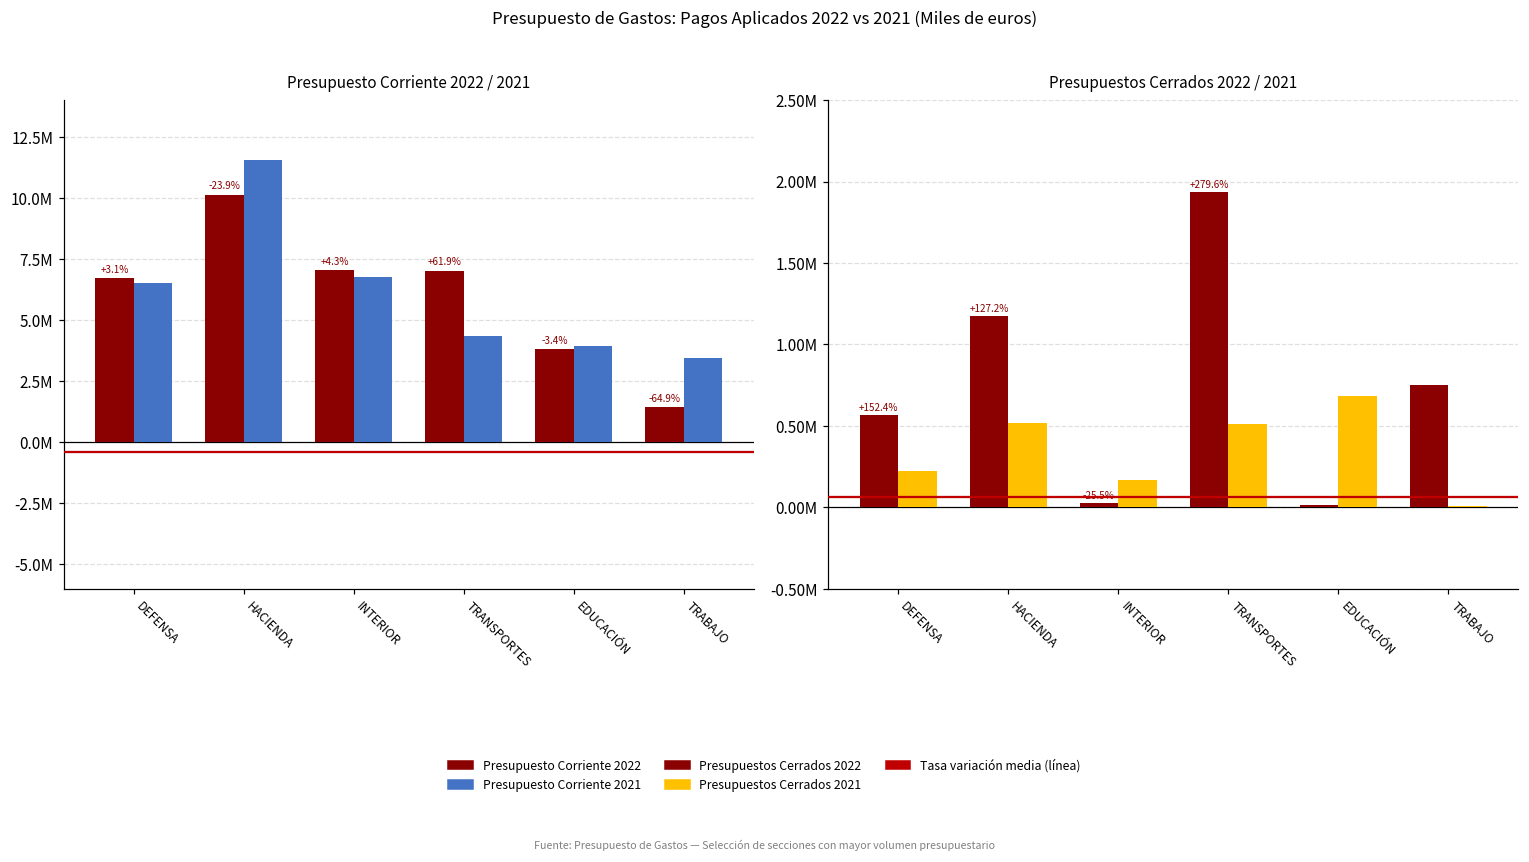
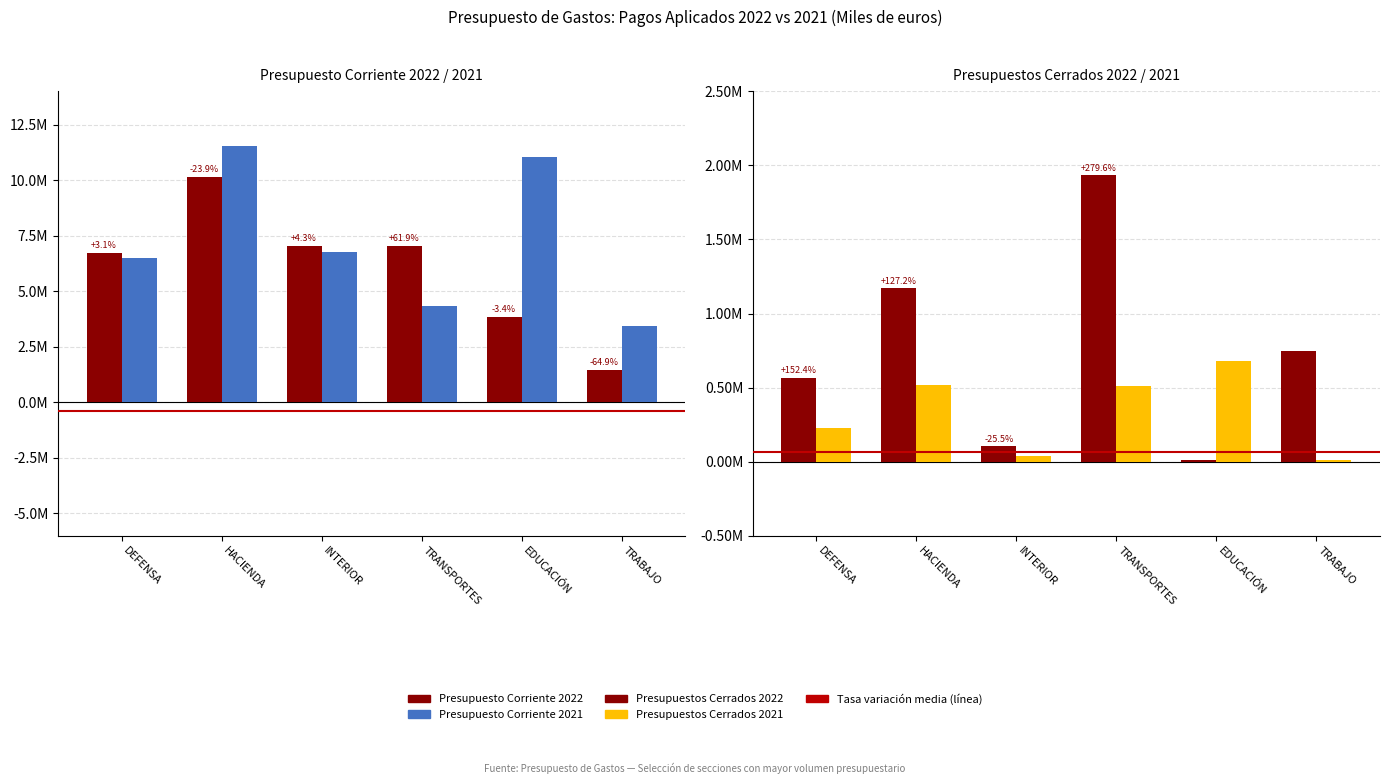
  {
    "Presupuesto Corriente 2022 / 2021": {
      "Presupuesto Corriente 2021": {
        "DEFENSA": 6500000,
        "HACIENDA": 11600000,
        "INTERIOR": 6800000,
        "TRANSPORTES": 4300000,
-       "EDUCACIÓN": 4000000,
+       "EDUCACIÓN": 11100000,
        "TRABAJO": 3400000
      }
    },
    "Presupuestos Cerrados 2022 / 2021": {
      "Presupuestos Cerrados 2022": {
-       "INTERIOR": 30000,
+       "INTERIOR": 110000,
        "TRABAJO": 750000
      },
      "Presupuestos Cerrados 2021": {
        "DEFENSA": 220000,
        "HACIENDA": 520000,
-       "INTERIOR": 170000,
+       "INTERIOR": 40000,
        "TRANSPORTES": 510000,
        "EDUCACIÓN": 680000
      }
    }
  }
